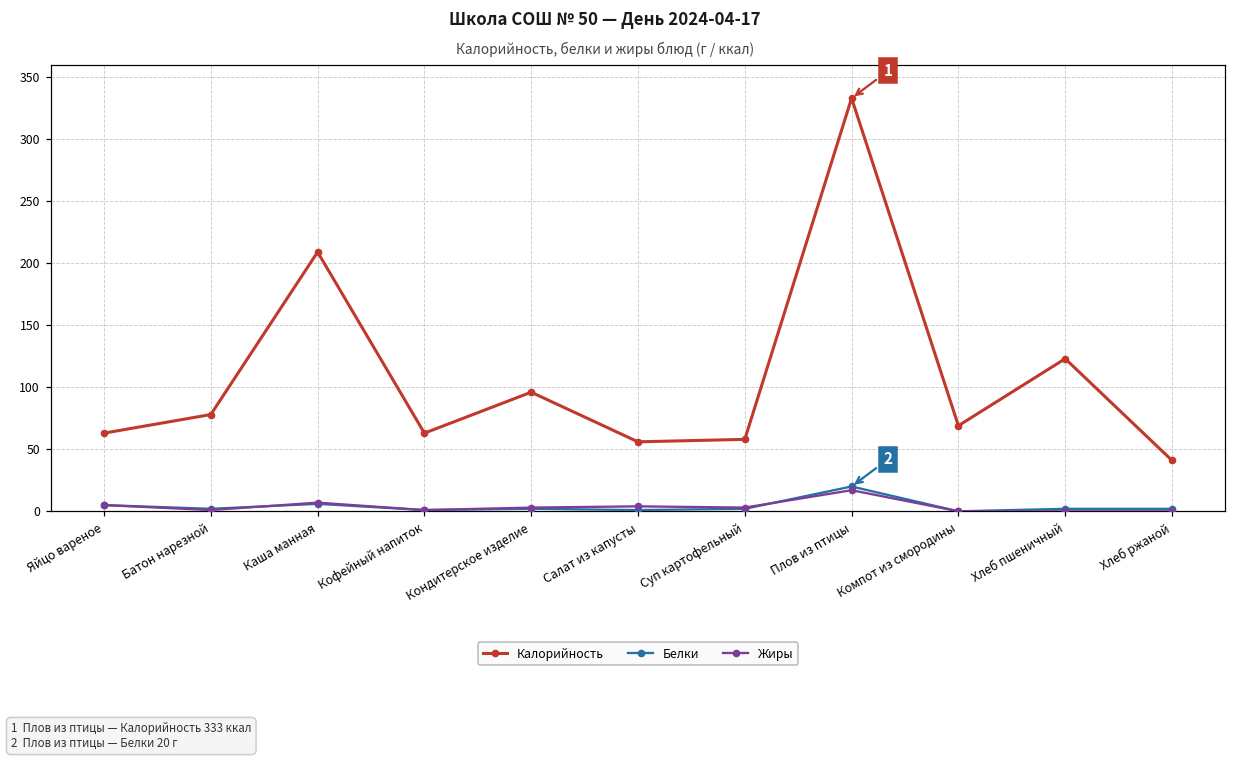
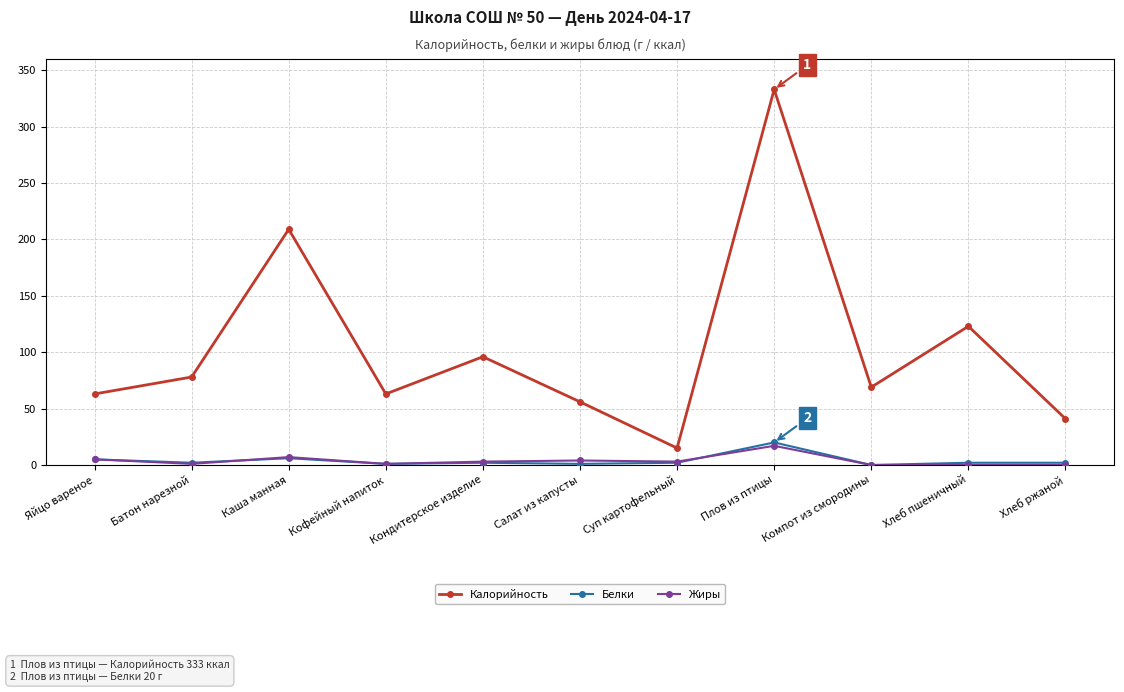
  {
    "Калорийность": {
      "Яйцо вареное": 63,
      "Батон нарезной": 78,
      "Каша манная": 209,
      "Кофейный напиток": 63,
      "Кондитерское изделие": 96,
      "Салат из капусты": 56,
-     "Суп картофельный": 58,
+     "Суп картофельный": 15,
      "Плов из птицы": 333,
      "Компот из смородины": 69,
      "Хлеб пшеничный": 123,
      "Хлеб ржаной": 41
    },
    "Белки": {
      "Салат из капусты": 1,
      "Плов из птицы": 20
    },
    "Жиры": {
      "Салат из капусты": 4,
      "Плов из птицы": 17
    }
  }
